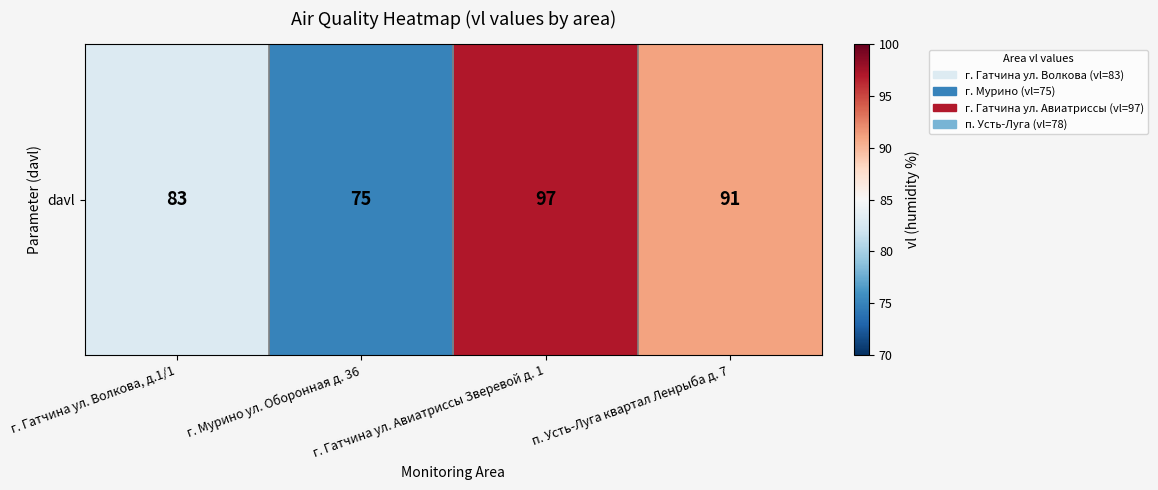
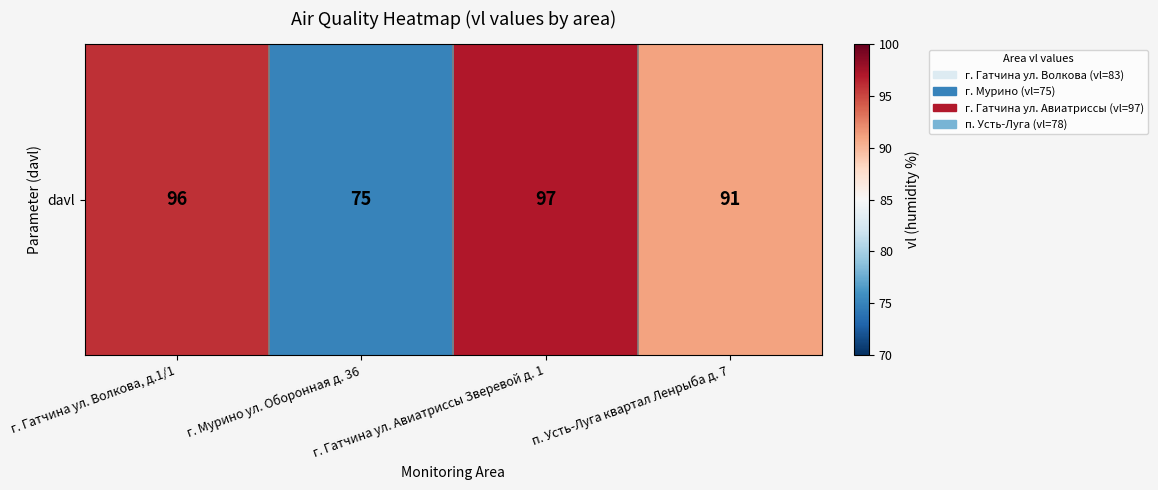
  {
    "davl": {
-     "г. Гатчина ул. Волкова, д.1/1": 83,
+     "г. Гатчина ул. Волкова, д.1/1": 96,
      "г. Мурино ул. Оборонная д. 36": 75,
      "г. Гатчина ул. Авиатриссы Зверевой д. 1": 97,
      "п. Усть-Луга квартал Ленрыба д. 7": 91
    }
  }
